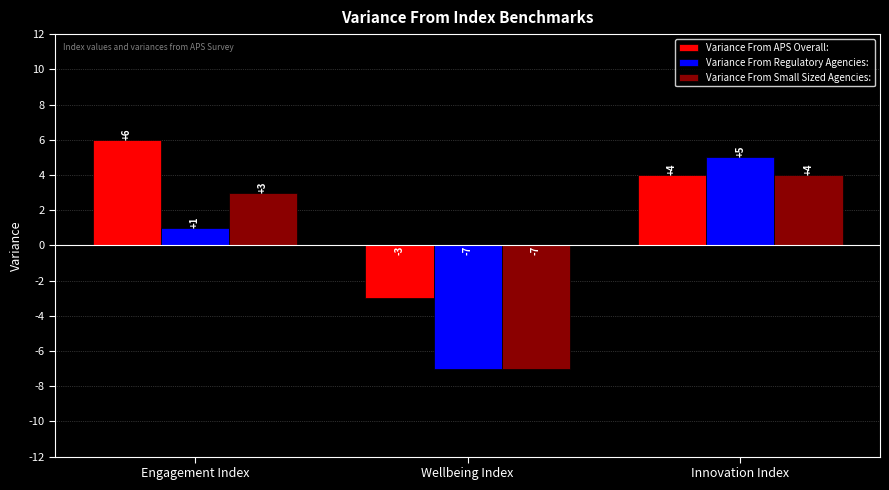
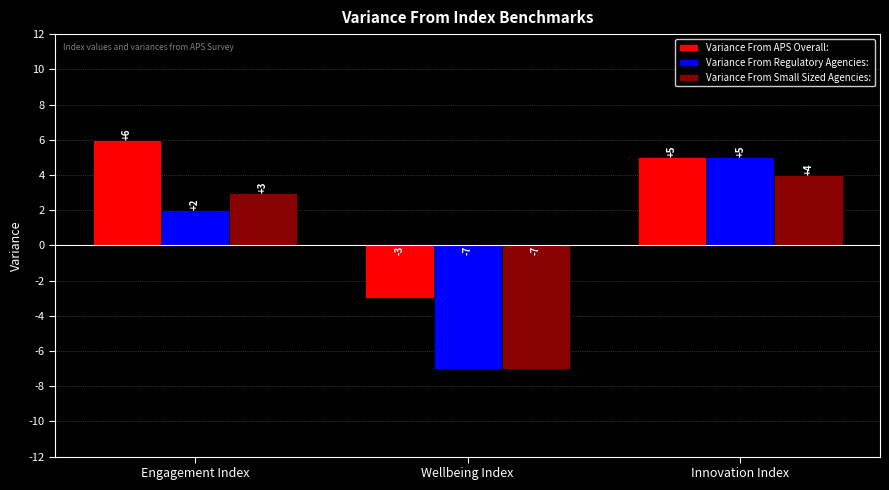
  {
    "Variance From APS Overall:": {
      "Engagement Index": "+6",
      "Wellbeing Index": "-3",
-     "Innovation Index": "+4"
+     "Innovation Index": "+5"
    },
    "Variance From Regulatory Agencies:": {
-     "Engagement Index": "+1",
+     "Engagement Index": "+2",
      "Wellbeing Index": "-7",
      "Innovation Index": "+5"
    },
    "Variance From Small Sized Agencies:": {
      "Engagement Index": "+3",
      "Wellbeing Index": "-7",
      "Innovation Index": "+4"
    }
  }
